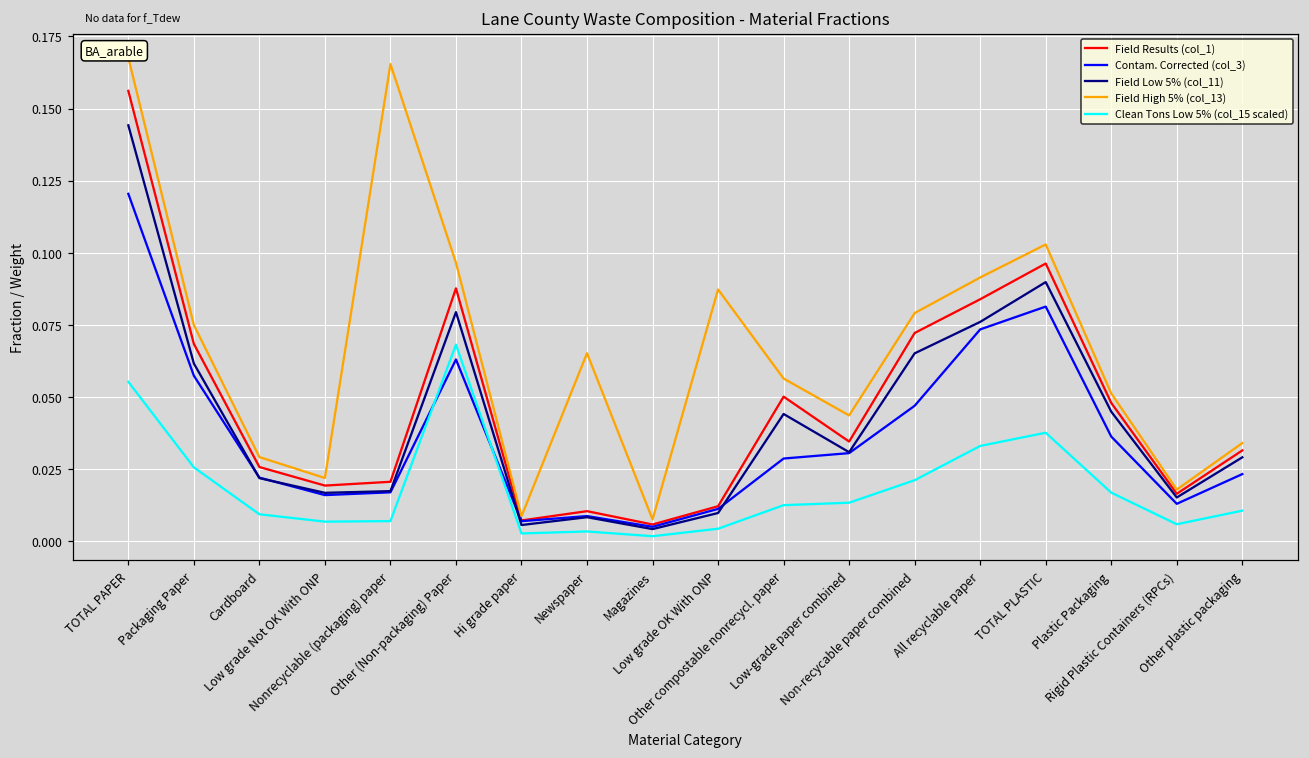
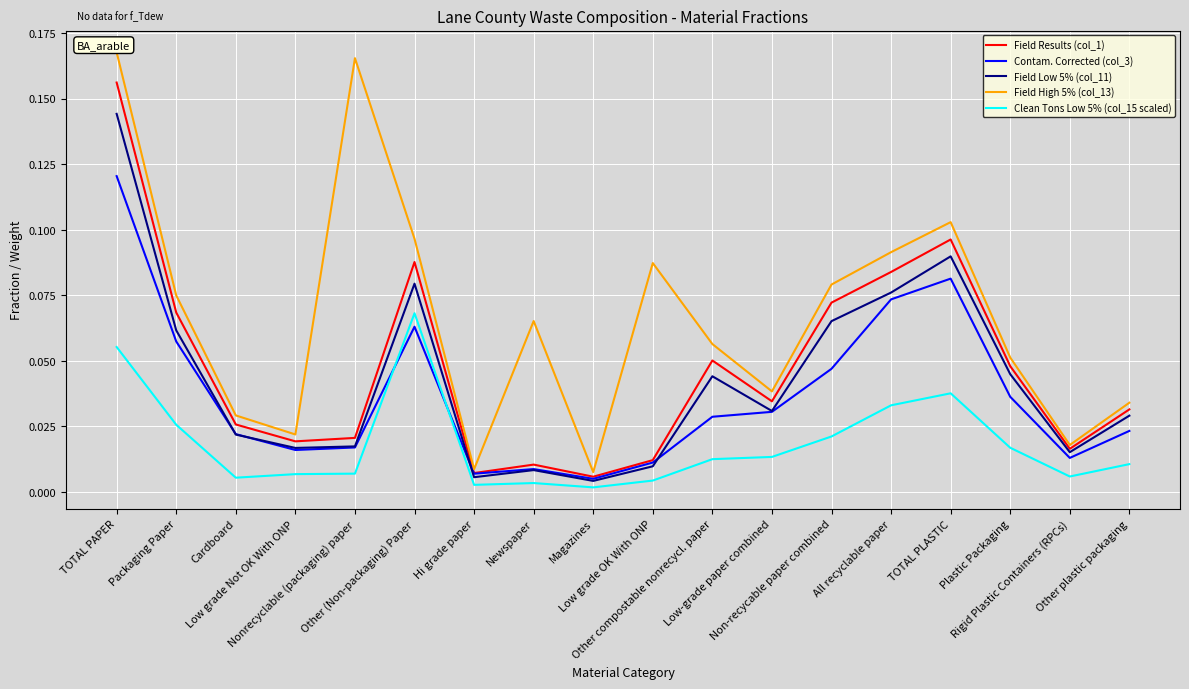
  {
    "Field Results (col_1)": {
      "TOTAL PAPER": 0.156,
      "Packaging Paper": 0.068,
      "Cardboard": 0.026,
      "Low grade Not OK With ONP": 0.019,
      "Nonrecyclable (packaging) paper": 0.021,
      "Other (Non-packaging) Paper": 0.088,
      "Newspaper": 0.010,
      "Other compostable nonrecycl. paper": 0.050,
      "Low-grade paper combined": 0.035,
      "Non-recycable paper combined": 0.072,
      "All recyclable paper": 0.084,
      "TOTAL PLASTIC": 0.096,
      "Plastic Packaging": 0.048,
      "Rigid Plastic Containers (RPCs)": 0.016,
      "Other plastic packaging": 0.032
    },
    "Contam. Corrected (col_3)": {
      "TOTAL PAPER": 0.120,
      "Packaging Paper": 0.057,
      "Other (Non-packaging) Paper": 0.063,
      "Other compostable nonrecycl. paper": 0.029,
      "Non-recycable paper combined": 0.047,
      "All recyclable paper": 0.073,
      "TOTAL PLASTIC": 0.081,
      "Plastic Packaging": 0.036,
      "Rigid Plastic Containers (RPCs)": 0.013,
      "Other plastic packaging": 0.023
    },
    "Field Low 5% (col_11)": {
      "TOTAL PAPER": 0.144,
      "Packaging Paper": 0.062,
      "Other (Non-packaging) Paper": 0.079,
      "Hi grade paper": 0.006,
      "Low grade OK With ONP": 0.010,
      "Other compostable nonrecycl. paper": 0.044,
      "Non-recycable paper combined": 0.065,
      "All recyclable paper": 0.076,
      "TOTAL PLASTIC": 0.090,
      "Plastic Packaging": 0.045,
      "Rigid Plastic Containers (RPCs)": 0.015,
      "Other plastic packaging": 0.029
    },
    "Field High 5% (col_13)": {
      "Packaging Paper": 0.075,
      "Cardboard": 0.029,
      "Low grade Not OK With ONP": 0.022,
      "Nonrecyclable (packaging) paper": 0.165,
      "Other (Non-packaging) Paper": 0.097,
      "Hi grade paper": 0.009,
      "Newspaper": 0.065,
      "Magazines": 0.008,
      "Low grade OK With ONP": 0.087,
      "Other compostable nonrecycl. paper": 0.056,
-     "Low-grade paper combined": 0.044,
+     "Low-grade paper combined": 0.038,
      "Non-recycable paper combined": 0.079,
      "All recyclable paper": 0.091,
      "TOTAL PLASTIC": 0.103,
      "Plastic Packaging": 0.051,
      "Rigid Plastic Containers (RPCs)": 0.018,
      "Other plastic packaging": 0.034
    },
    "Clean Tons Low 5% (col_15 scaled)": {
      "TOTAL PAPER": 0.055,
      "Packaging Paper": 0.026,
-     "Cardboard": 0.009,
+     "Cardboard": 0.005,
      "Low grade Not OK With ONP": 0.007,
      "Nonrecyclable (packaging) paper": 0.007,
      "Other (Non-packaging) Paper": 0.068,
      "Hi grade paper": 0.003,
      "Newspaper": 0.003,
      "Magazines": 0.002,
      "Low grade OK With ONP": 0.004,
      "Other compostable nonrecycl. paper": 0.013,
      "Low-grade paper combined": 0.013,
      "Non-recycable paper combined": 0.021,
      "All recyclable paper": 0.033,
      "TOTAL PLASTIC": 0.038,
      "Plastic Packaging": 0.017,
      "Rigid Plastic Containers (RPCs)": 0.006,
      "Other plastic packaging": 0.011
    }
  }
